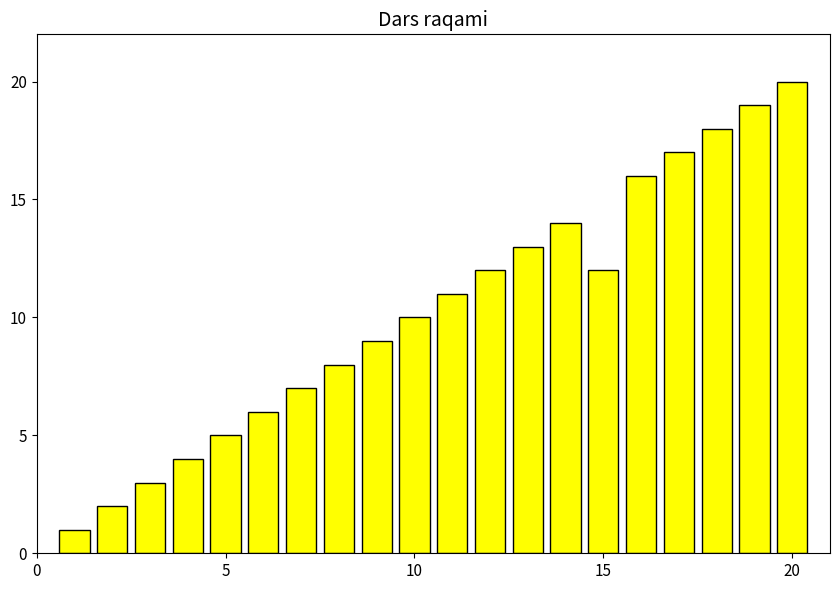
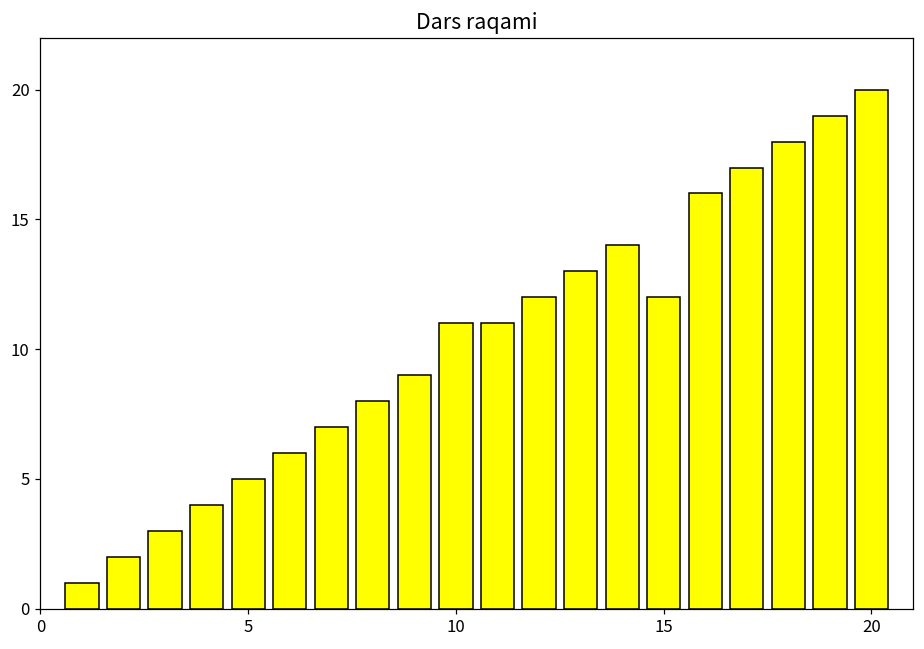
  {
    "5": 5,
-   "10": 10,
+   "10": 11,
    "15": 12,
    "20": 20
  }
